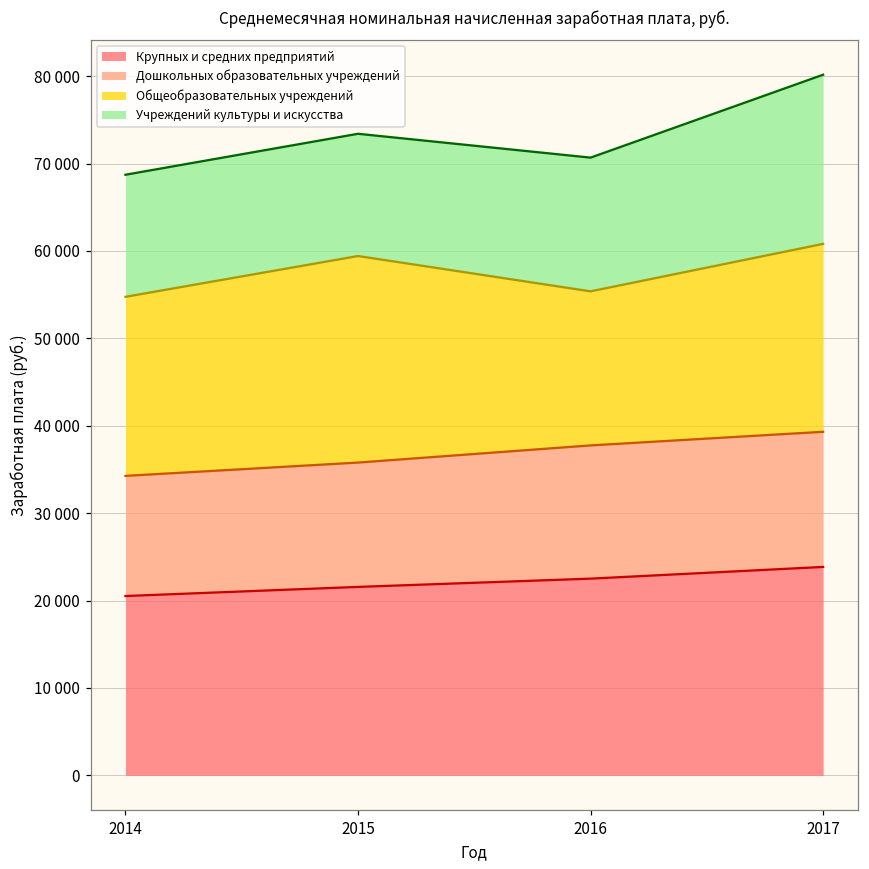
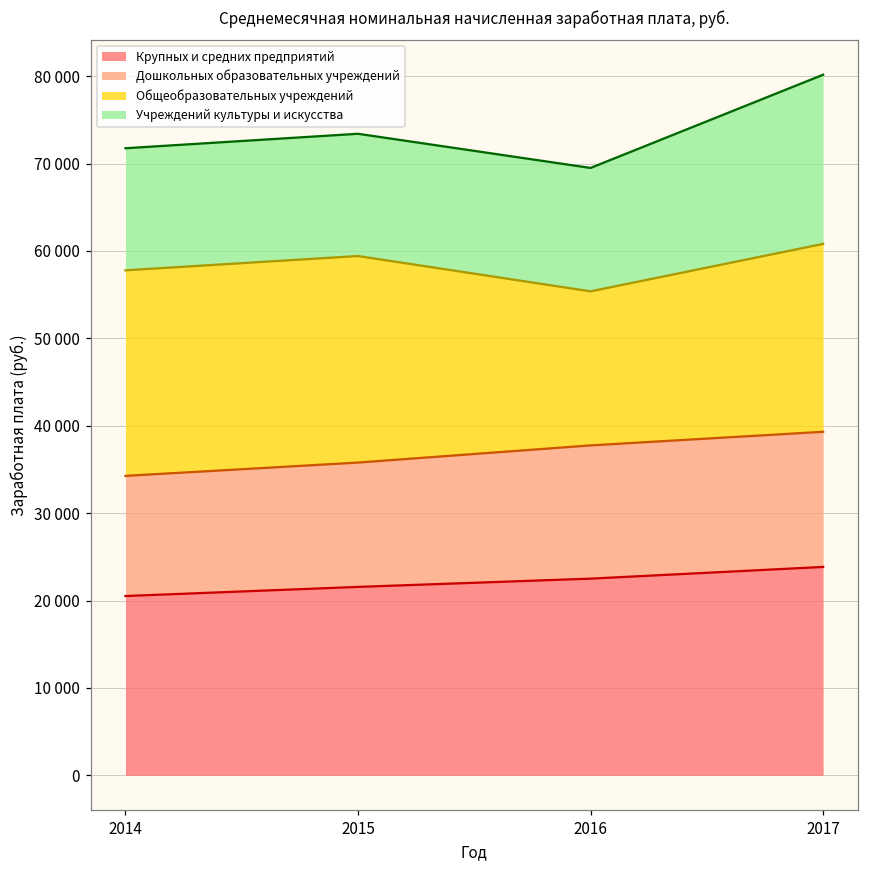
  {
    "Общеобразовательных учреждений": {
-     "2014": 20000,
+     "2014": 24000,
      "2015": 24000,
      "2016": 18000,
      "2017": 21000
    },
    "Учреждений культуры и искусства": {
      "2014": 14000,
      "2015": 14000,
-     "2016": 15000,
+     "2016": 14000,
      "2017": 19000
    }
  }
